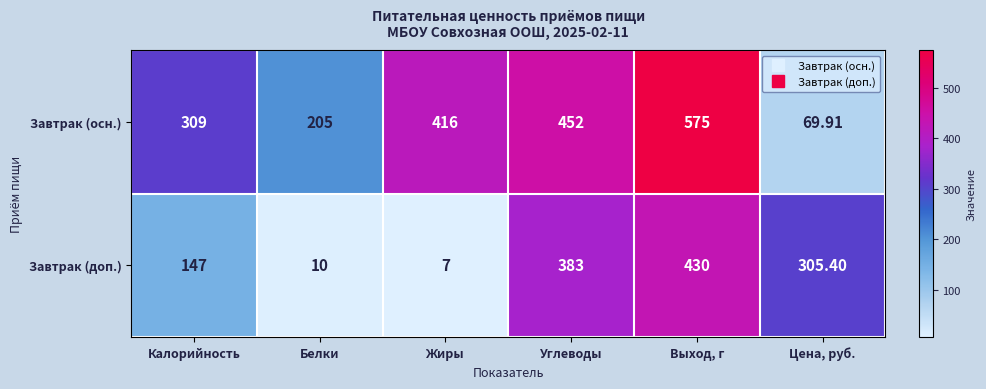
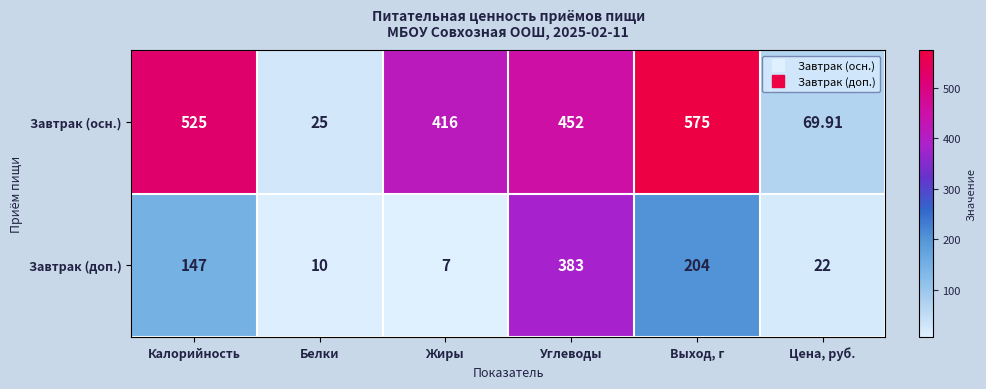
  {
    "Завтрак (осн.)": {
-     "Калорийность": 309,
-     "Белки": 205,
+     "Калорийность": 525,
+     "Белки": 25,
      "Жиры": 416,
      "Углеводы": 452,
      "Выход, г": 575,
      "Цена, руб.": 69.91
    },
    "Завтрак (доп.)": {
      "Калорийность": 147,
      "Белки": 10,
      "Жиры": 7,
      "Углеводы": 383,
-     "Выход, г": 430,
-     "Цена, руб.": 305.40
+     "Выход, г": 204,
+     "Цена, руб.": 22
    }
  }
